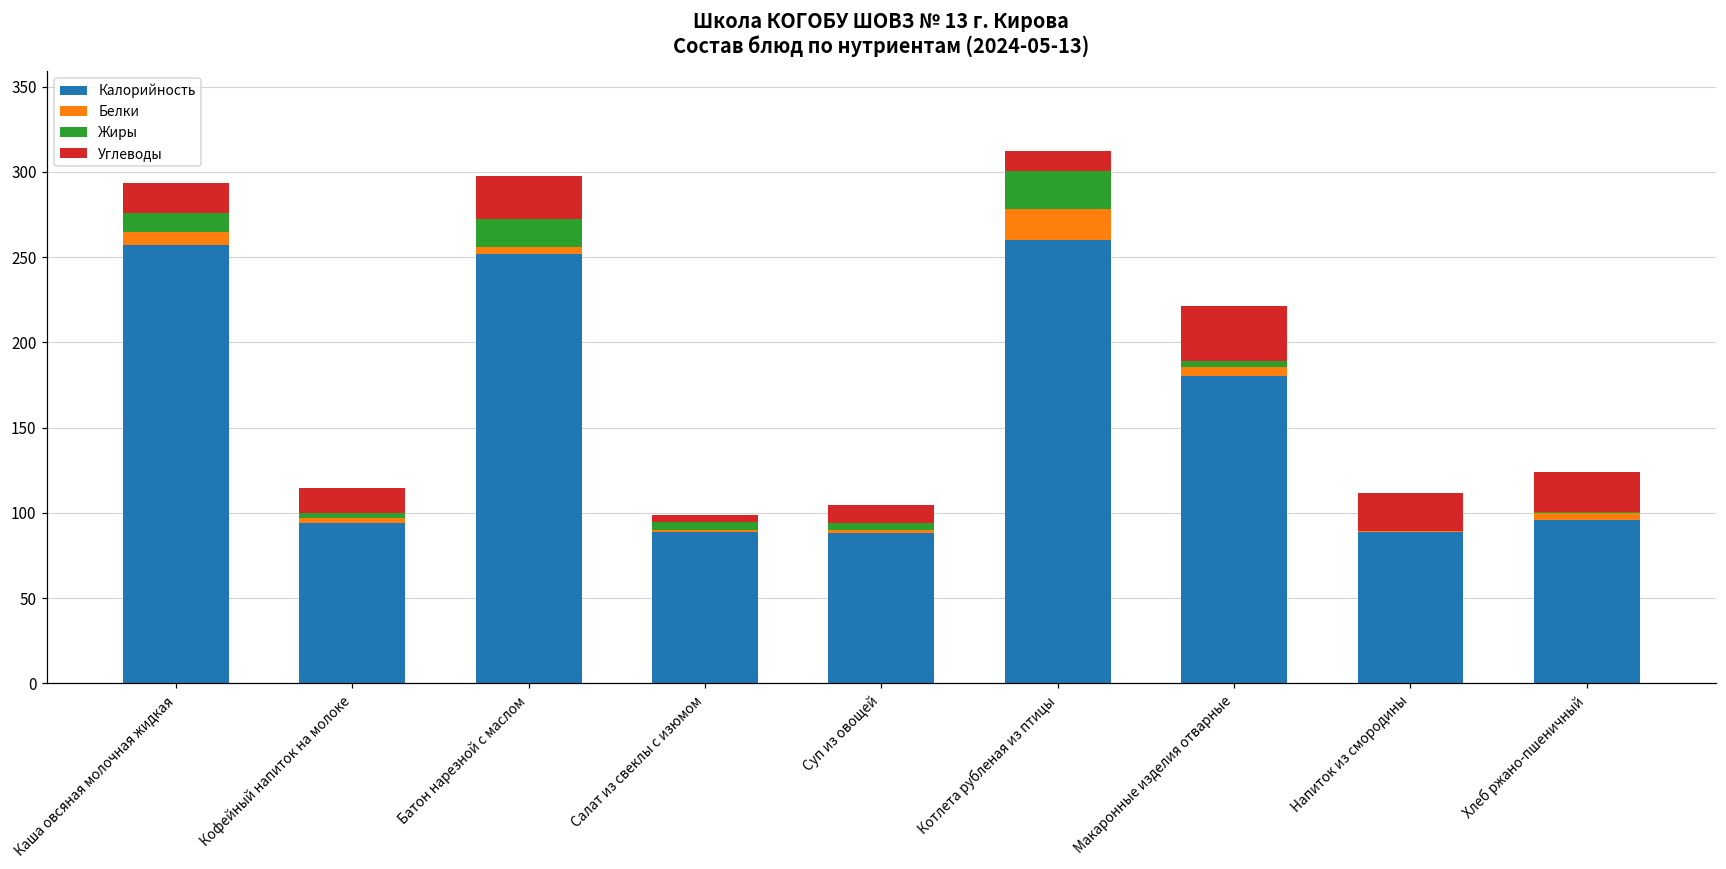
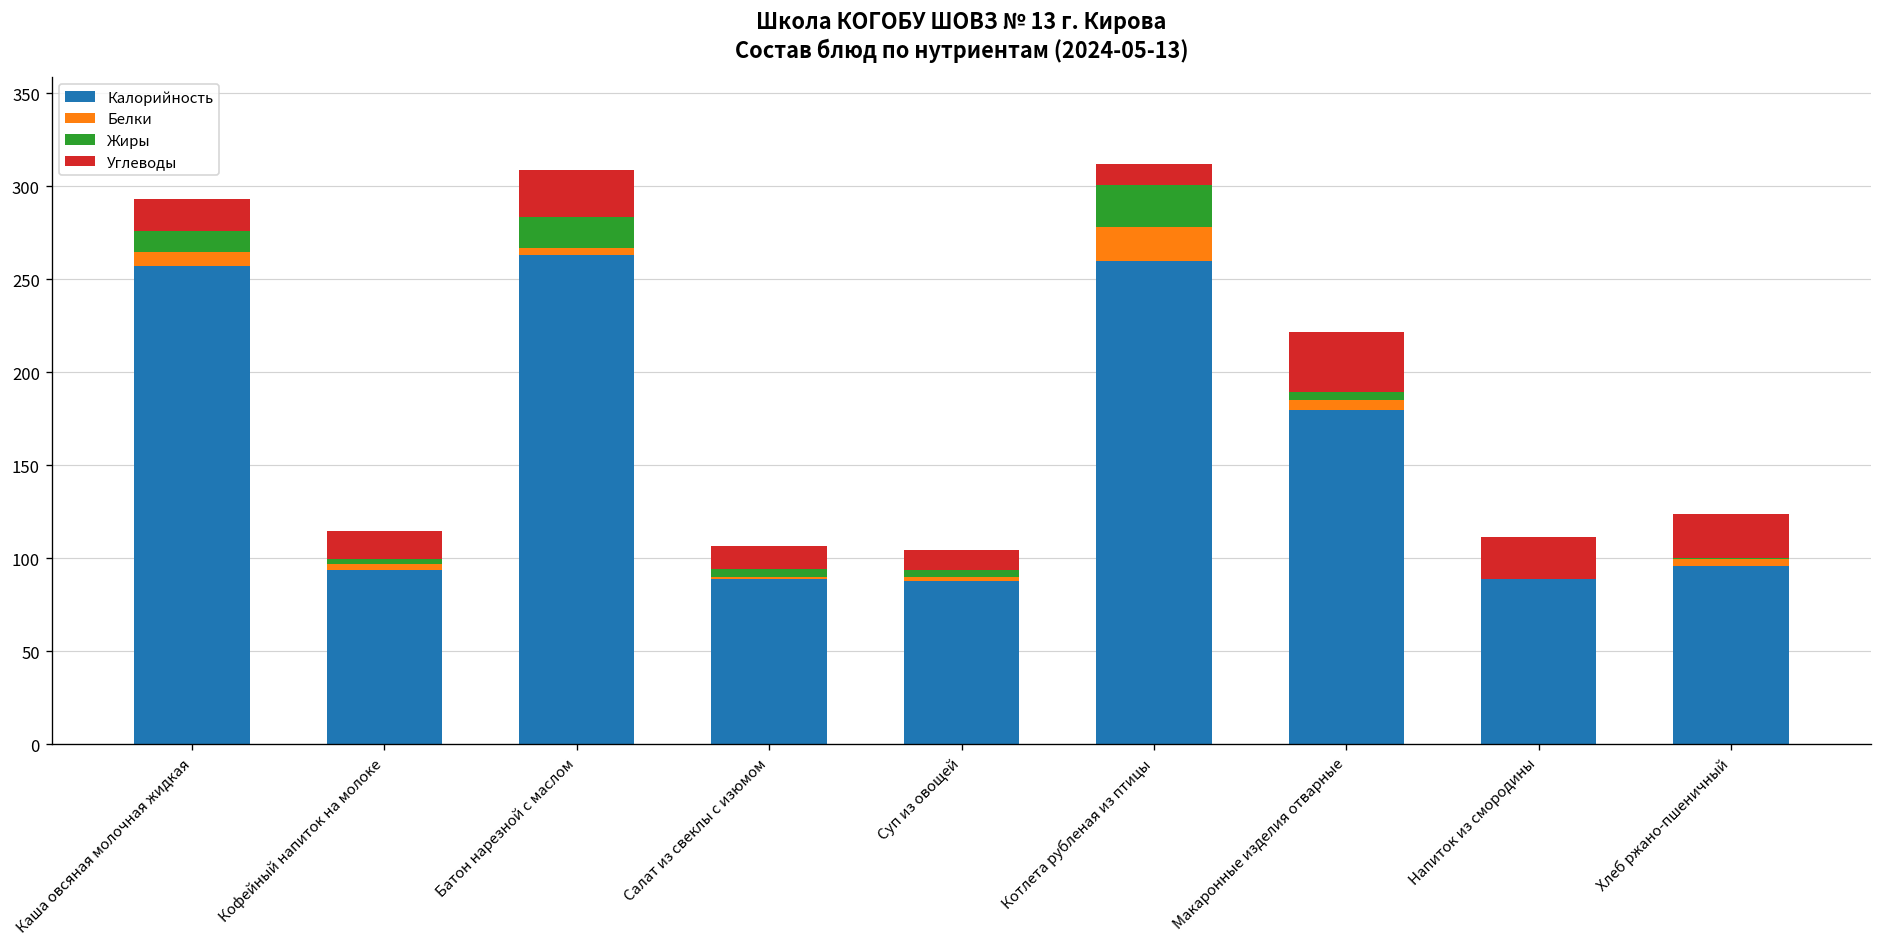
  {
    "Калорийность": {
      "Каша овсяная молочная жидкая": 257,
      "Кофейный напиток на молоке": 94,
-     "Батон нарезной с маслом": 252,
+     "Батон нарезной с маслом": 263,
      "Салат из свеклы с изюмом": 89,
      "Суп из овощей": 88,
      "Котлета рубленая из птицы": 260,
      "Макаронные изделия отварные": 180,
      "Напиток из смородины": 89,
      "Хлеб ржано-пшеничный": 96
    },
    "Белки": {
      "Каша овсяная молочная жидкая": 8,
      "Кофейный напиток на молоке": 3,
      "Батон нарезной с маслом": 4,
      "Суп из овощей": 2,
      "Котлета рубленая из птицы": 18,
      "Макаронные изделия отварные": 5,
      "Хлеб ржано-пшеничный": 4
    },
    "Жиры": {
      "Каша овсяная молочная жидкая": 11,
      "Кофейный напиток на молоке": 3,
      "Батон нарезной с маслом": 16,
      "Салат из свеклы с изюмом": 4,
      "Суп из овощей": 4,
      "Котлета рубленая из птицы": 22,
      "Макаронные изделия отварные": 4,
      "Напиток из смородины": 0
    },
    "Углеводы": {
      "Каша овсяная молочная жидкая": 18,
      "Кофейный напиток на молоке": 15,
      "Батон нарезной с маслом": 25,
-     "Салат из свеклы с изюмом": 4,
+     "Салат из свеклы с изюмом": 12,
      "Суп из овощей": 11,
      "Котлета рубленая из птицы": 12,
      "Макаронные изделия отварные": 32,
      "Напиток из смородины": 23,
      "Хлеб ржано-пшеничный": 23
    }
  }
